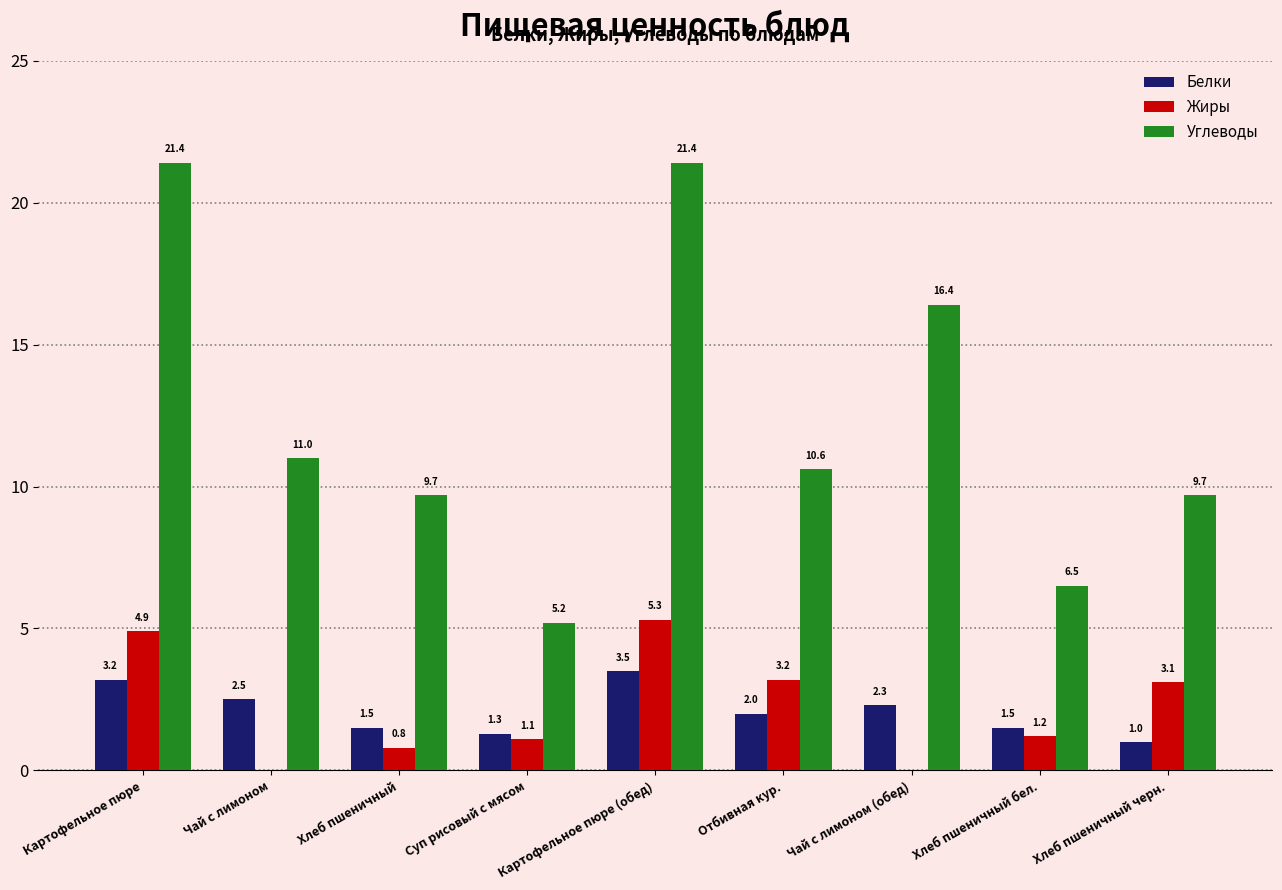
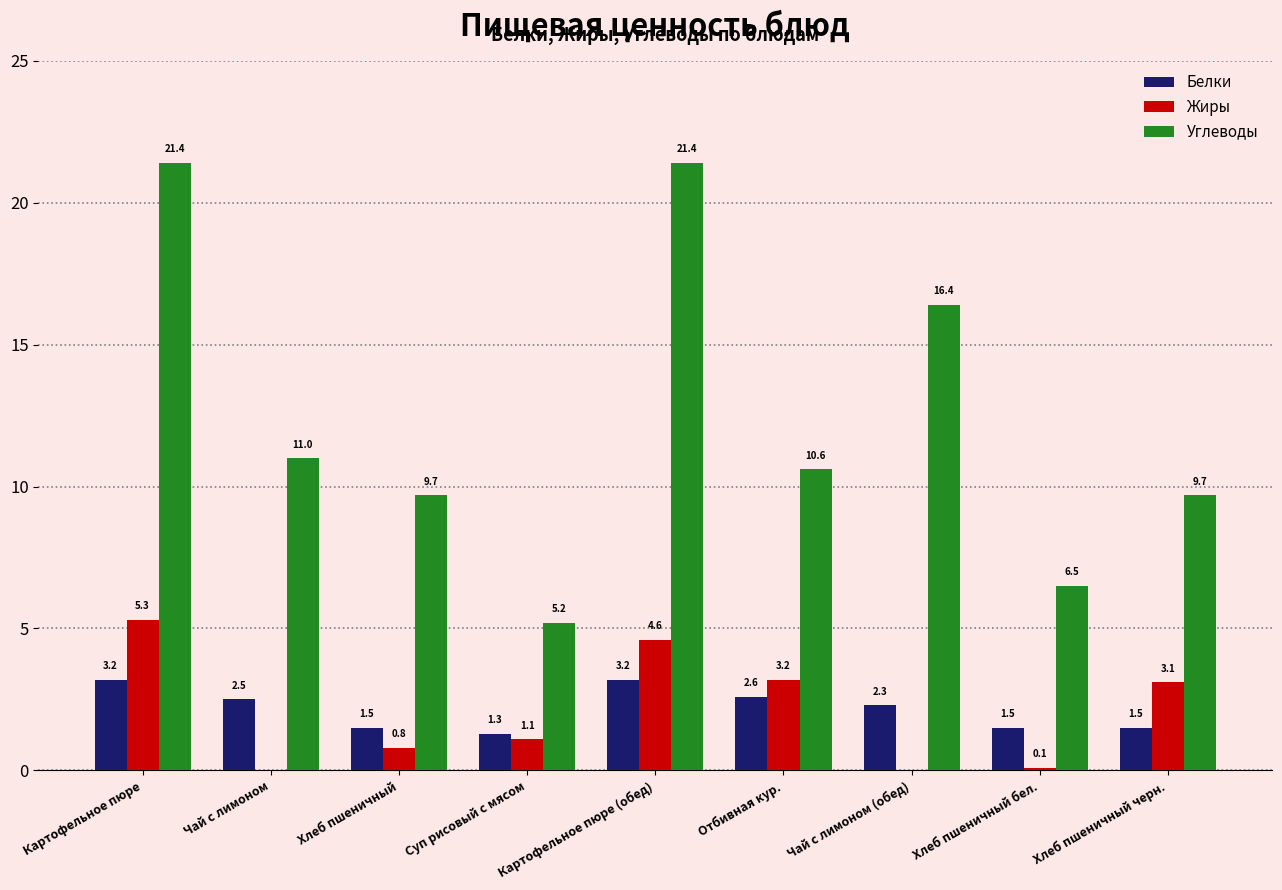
  {
    "Белки": {
      "Картофельное пюре": 3.2,
      "Чай с лимоном": 2.5,
      "Хлеб пшеничный": 1.5,
      "Суп рисовый с мясом": 1.3,
-     "Картофельное пюре (обед)": 3.5,
-     "Отбивная кур.": 2.0,
+     "Картофельное пюре (обед)": 3.2,
+     "Отбивная кур.": 2.6,
      "Чай с лимоном (обед)": 2.3,
      "Хлеб пшеничный бел.": 1.5,
-     "Хлеб пшеничный черн.": 1.0
+     "Хлеб пшеничный черн.": 1.5
    },
    "Жиры": {
-     "Картофельное пюре": 4.9,
+     "Картофельное пюре": 5.3,
      "Хлеб пшеничный": 0.8,
      "Суп рисовый с мясом": 1.1,
-     "Картофельное пюре (обед)": 5.3,
+     "Картофельное пюре (обед)": 4.6,
      "Отбивная кур.": 3.2,
-     "Хлеб пшеничный бел.": 1.2,
+     "Хлеб пшеничный бел.": 0.1,
      "Хлеб пшеничный черн.": 3.1
    },
    "Углеводы": {
      "Картофельное пюре": 21.4,
      "Чай с лимоном": 11.0,
      "Хлеб пшеничный": 9.7,
      "Суп рисовый с мясом": 5.2,
      "Картофельное пюре (обед)": 21.4,
      "Отбивная кур.": 10.6,
      "Чай с лимоном (обед)": 16.4,
      "Хлеб пшеничный бел.": 6.5,
      "Хлеб пшеничный черн.": 9.7
    }
  }
